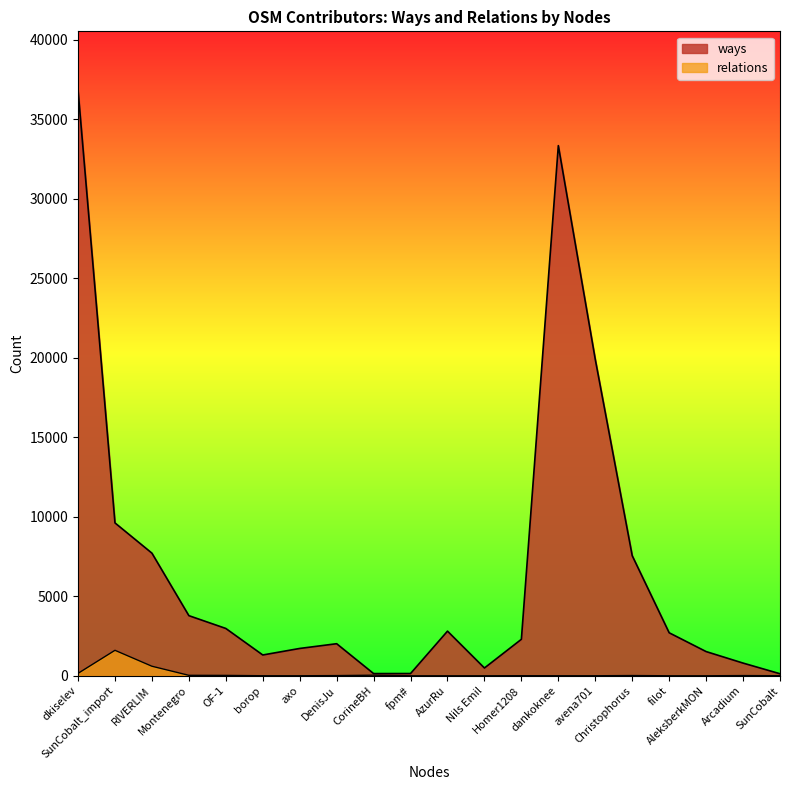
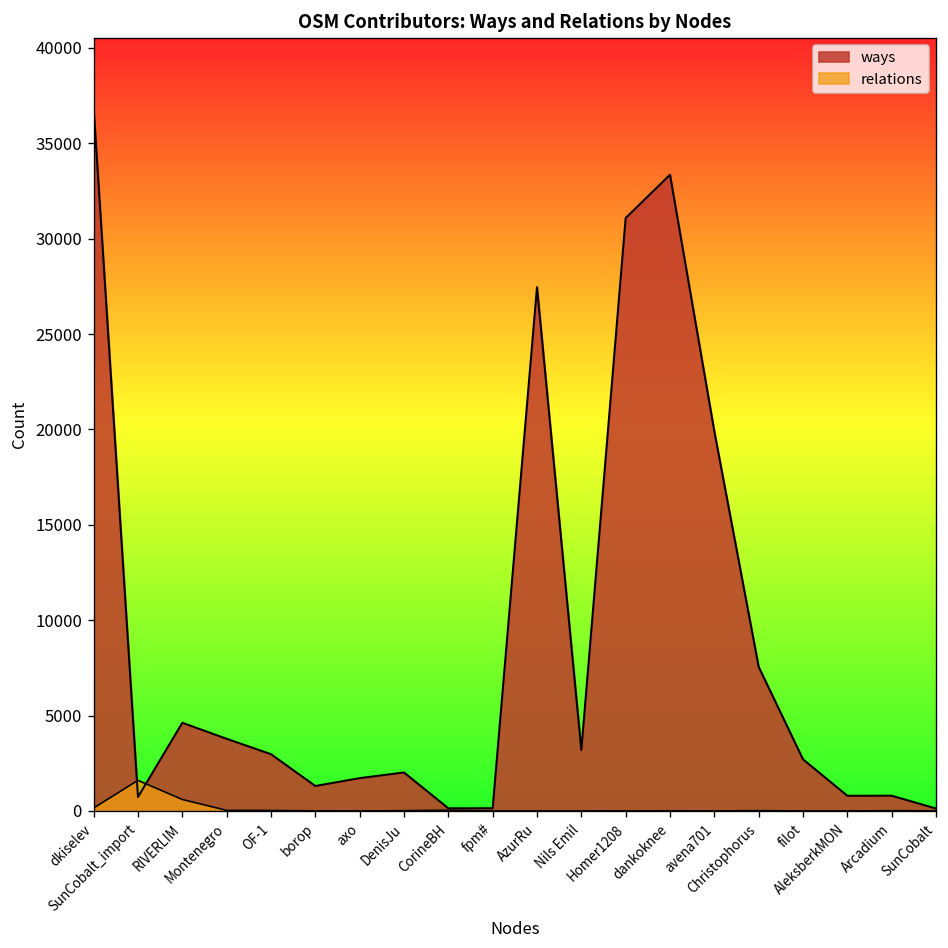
  {
    "ways": {
      "dkiselev": 36900,
-     "SunCobalt_import": 9600,
-     "RIVERLIM": 7700,
+     "SunCobalt_import": 700,
+     "RIVERLIM": 4600,
      "Montenegro": 3800,
      "OF-1": 3000,
      "borop": 1300,
      "axo": 1700,
      "DenisJu": 2000,
-     "AzurRu": 2800,
-     "Nils Emil": 500,
-     "Homer1208": 2300,
+     "AzurRu": 27500,
+     "Nils Emil": 3200,
+     "Homer1208": 31100,
      "dankoknee": 33400,
      "avena701": 19900,
      "Christophorus": 7600,
      "filot": 2700,
-     "AleksberkMON": 1500,
+     "AleksberkMON": 800,
      "Arcadium": 800
    },
    "relations": {
      "dkiselev": 200,
      "SunCobalt_import": 1600,
      "RIVERLIM": 600,
      "Montenegro": 0,
      "OF-1": 0,
      "borop": 0,
      "axo": 0,
      "DenisJu": 0,
      "AzurRu": 0,
      "Nils Emil": 0,
      "Homer1208": 0,
      "dankoknee": 0,
      "avena701": 0,
      "Christophorus": 0,
      "filot": 0,
      "AleksberkMON": 0,
      "Arcadium": 0
    }
  }
